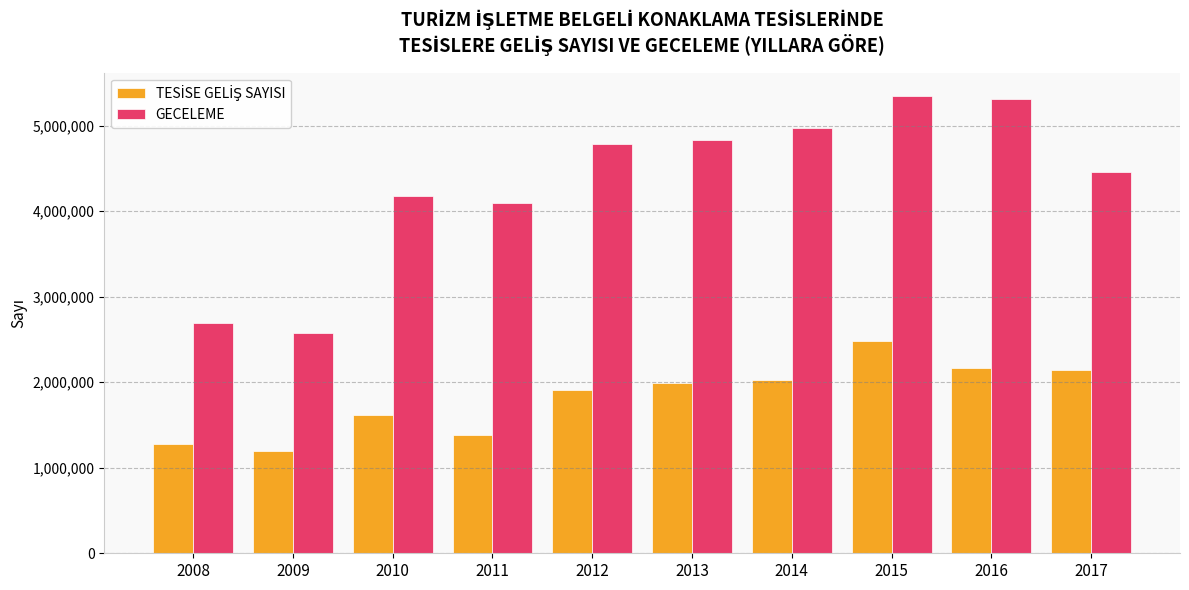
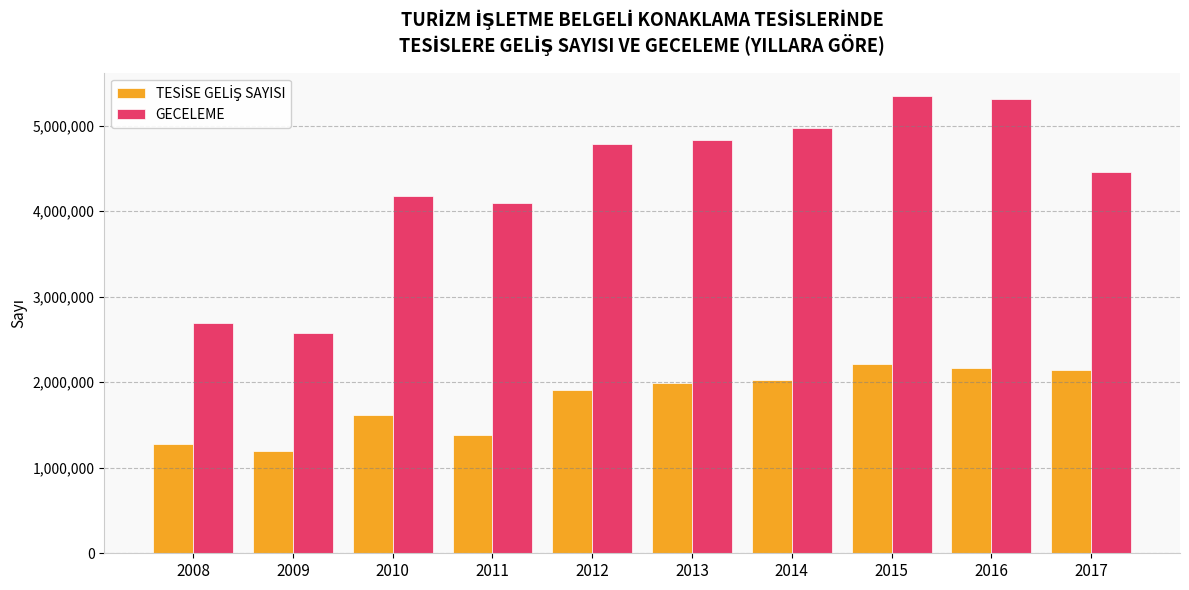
  {
    "TESİSE GELİŞ SAYISI": {
      "2008": "1,300,000",
      "2009": "1,200,000",
      "2010": "1,600,000",
      "2011": "1,400,000",
      "2012": "1,900,000",
      "2013": "2,000,000",
      "2014": "2,000,000",
-     "2015": "2,500,000",
+     "2015": "2,200,000",
      "2016": "2,200,000",
      "2017": "2,100,000"
    },
    "GECELEME": {
      "2008": "2,700,000",
      "2009": "2,600,000",
      "2010": "4,200,000",
      "2011": "4,100,000",
      "2012": "4,800,000",
      "2013": "4,800,000",
      "2014": "5,000,000",
      "2015": "5,400,000",
      "2016": "5,300,000",
      "2017": "4,500,000"
    }
  }
